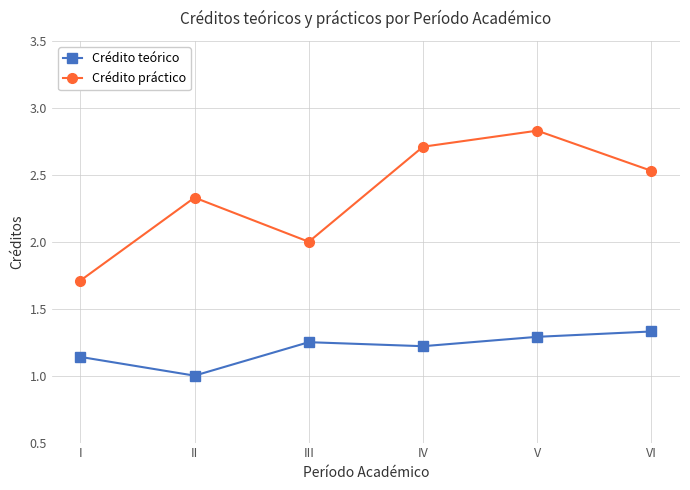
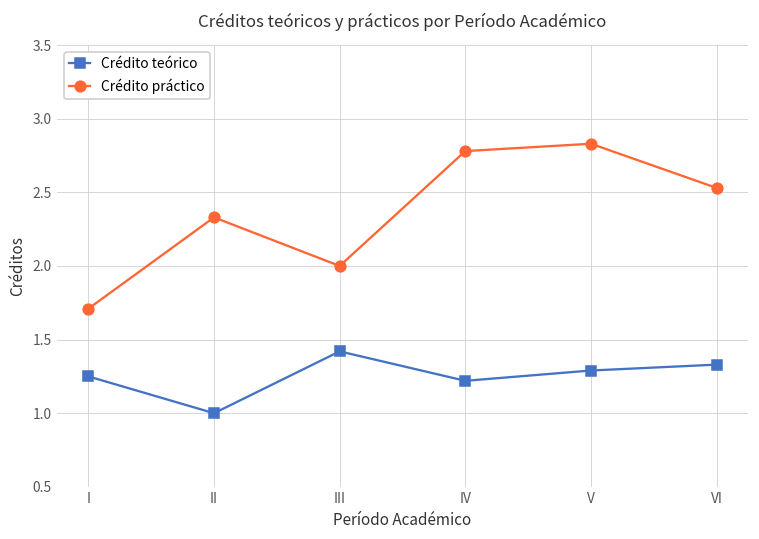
  {
    "Crédito teórico": {
-     "I": 1.14,
+     "I": 1.25,
      "II": 1.00,
-     "III": 1.25,
+     "III": 1.42,
      "IV": 1.22,
      "V": 1.29,
      "VI": 1.33
    },
    "Crédito práctico": {
      "I": 1.71,
      "II": 2.33,
      "III": 2.00,
-     "IV": 2.71,
+     "IV": 2.78,
      "V": 2.83,
      "VI": 2.53
    }
  }
